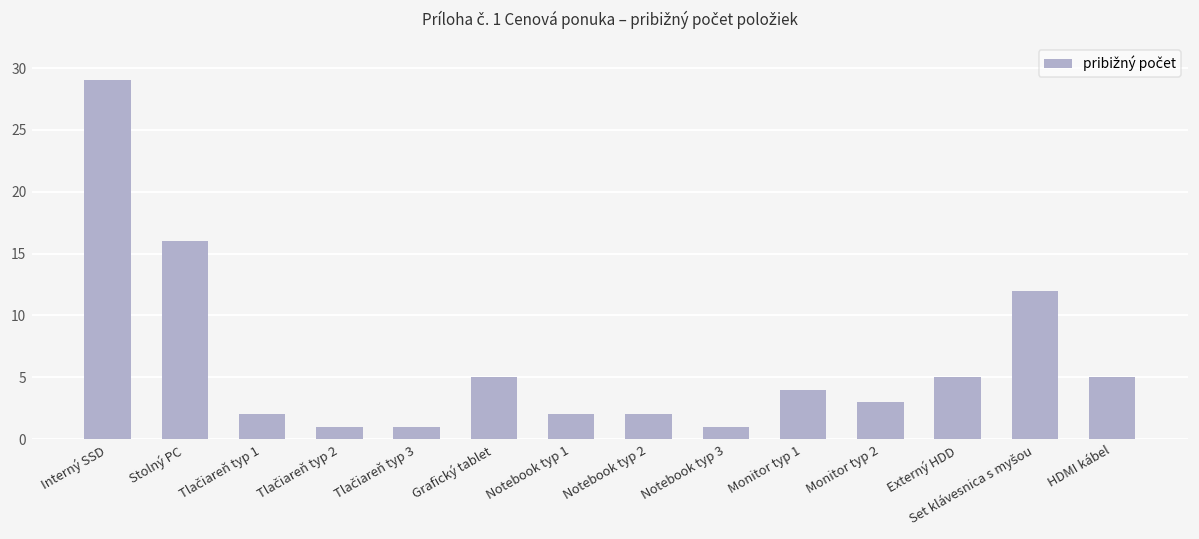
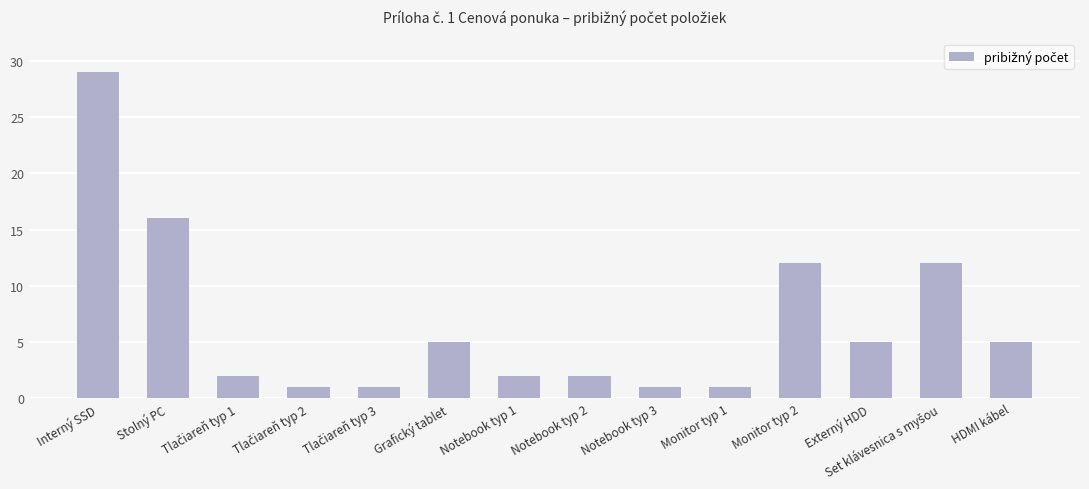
  {
    "Interný SSD": 29,
    "Stolný PC": 16,
    "Tlačiareň typ 1": 2,
    "Tlačiareň typ 2": 1,
    "Tlačiareň typ 3": 1,
    "Grafický tablet": 5,
    "Notebook typ 1": 2,
    "Notebook typ 2": 2,
    "Notebook typ 3": 1,
-   "Monitor typ 1": 4,
-   "Monitor typ 2": 3,
+   "Monitor typ 1": 1,
+   "Monitor typ 2": 12,
    "Externý HDD": 5,
    "Set klávesnica s myšou": 12,
    "HDMI kábel": 5
  }
